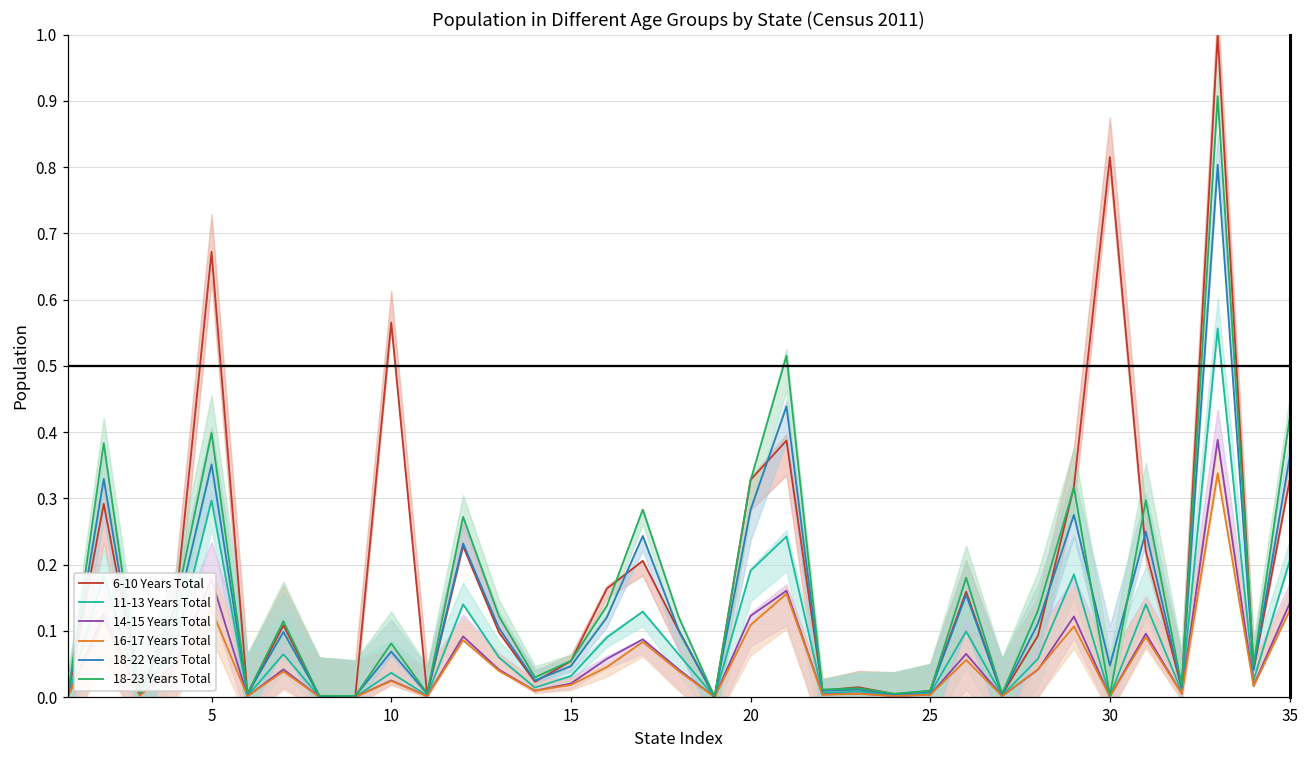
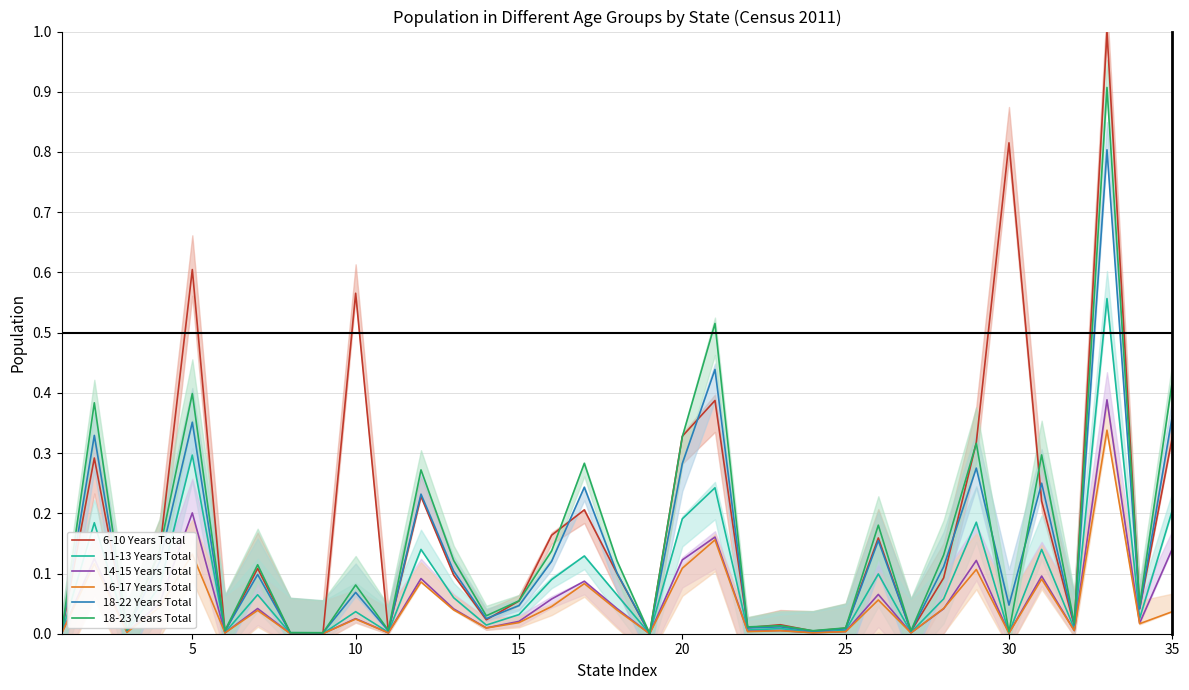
  {
    "6-10 Years Total": {
-     "5": 0.67,
+     "5": 0.60,
      "10": 0.57,
      "30": 0.82,
      "35": 0.33
    },
    "11-13 Years Total": {
      "5": 0.30,
      "10": 0.04,
      "20": 0.19,
      "35": 0.20
    },
    "14-15 Years Total": {
-     "5": 0.18,
+     "5": 0.20,
      "20": 0.12,
      "35": 0.14
    },
    "16-17 Years Total": {
      "20": 0.11,
-     "35": 0.13
+     "35": 0.04
    },
    "18-22 Years Total": {
      "15": 0.05,
      "20": 0.28,
      "30": 0.05,
      "35": 0.36
    },
    "18-23 Years Total": {
      "5": 0.40,
      "35": 0.42
    }
  }
